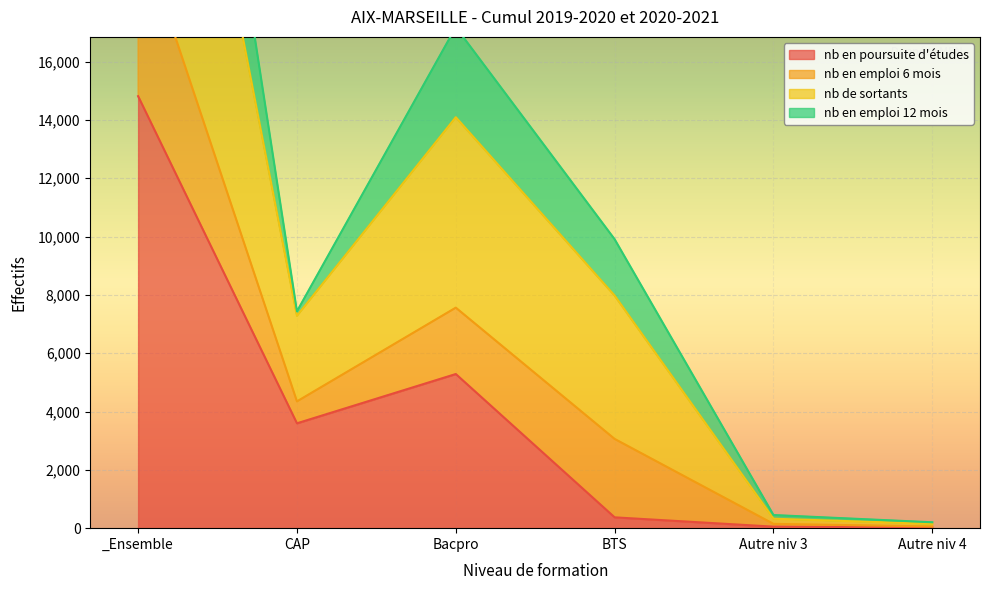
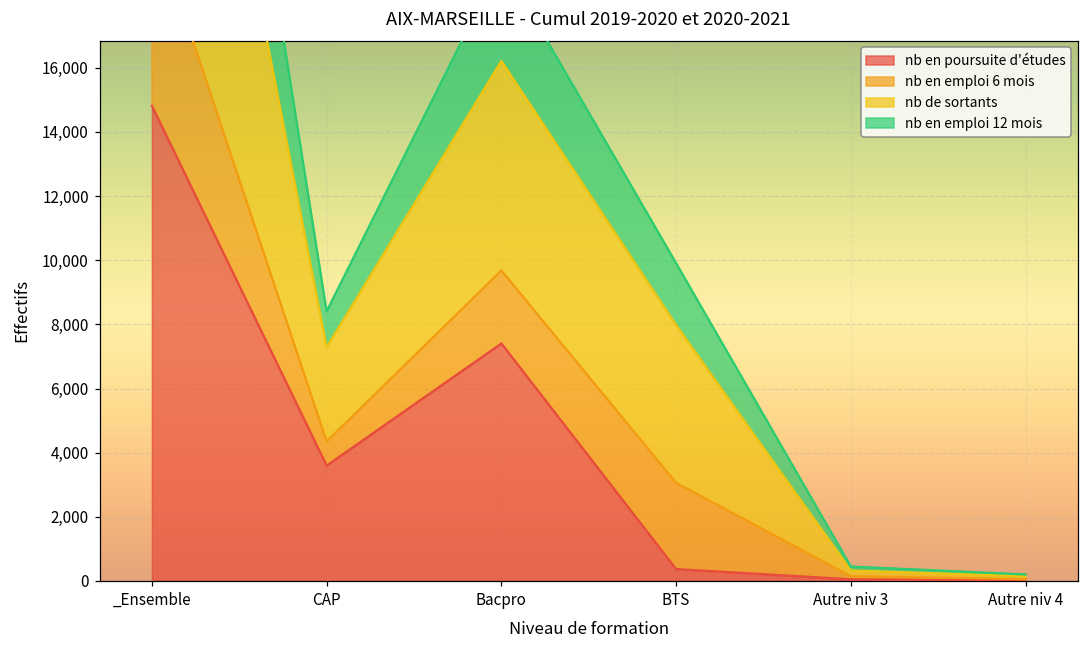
  {
    "nb en poursuite d'études": {
      "_Ensemble": "14,800",
      "CAP": "3,600",
-     "Bacpro": "5,300",
+     "Bacpro": "7,400",
      "BTS": "400",
      "Autre niv 3": "100"
    },
    "nb en emploi 12 mois": {
-     "CAP": "200",
+     "CAP": "1,100",
      "BTS": "1,900",
      "Autre niv 3": "100"
    }
  }
